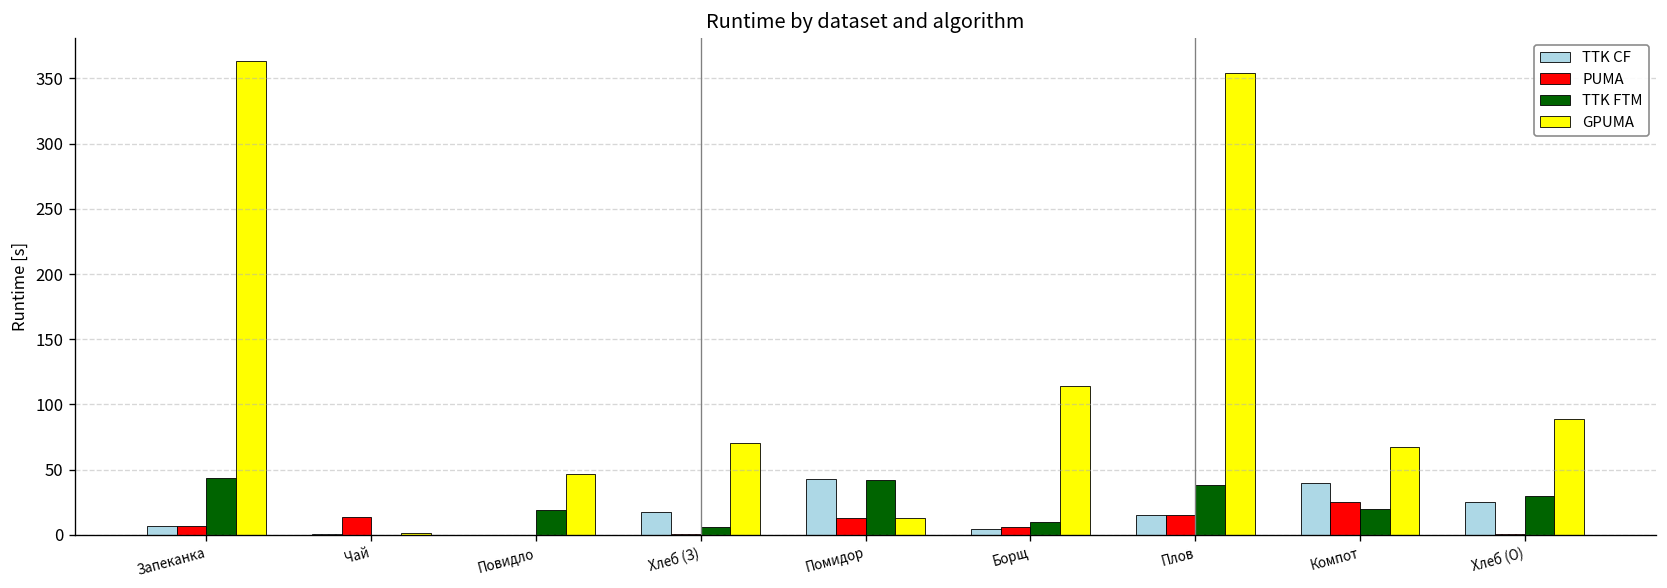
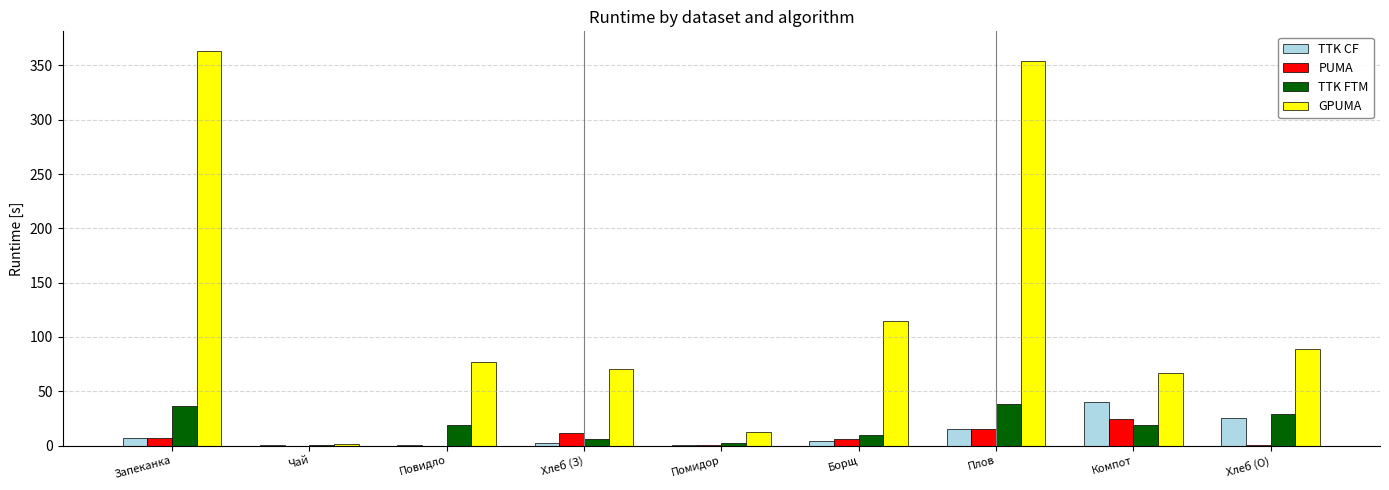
  {
    "TTK CF": {
      "Запеканка": 7,
-     "Хлеб (З)": 17,
-     "Помидор": 42,
+     "Хлеб (З)": 2,
+     "Помидор": 1,
      "Борщ": 5,
      "Плов": 15,
      "Компот": 40,
      "Хлеб (О)": 25
    },
    "PUMA": {
      "Запеканка": 7,
-     "Чай": 14,
+     "Чай": 0,
      "Повидло": 0,
-     "Хлеб (З)": 0,
-     "Помидор": 13,
+     "Хлеб (З)": 11,
+     "Помидор": 0,
      "Борщ": 6,
      "Плов": 15,
      "Компот": 25
    },
    "TTK FTM": {
-     "Запеканка": 44,
+     "Запеканка": 36,
      "Повидло": 19,
      "Хлеб (З)": 6,
-     "Помидор": 42,
+     "Помидор": 2,
      "Борщ": 10,
      "Плов": 39,
      "Компот": 19,
      "Хлеб (О)": 30
    },
    "GPUMA": {
      "Запеканка": 363,
-     "Повидло": 46,
+     "Повидло": 77,
      "Хлеб (З)": 70,
      "Помидор": 13,
      "Борщ": 114,
      "Плов": 354,
      "Компот": 67,
      "Хлеб (О)": 89
    }
  }
